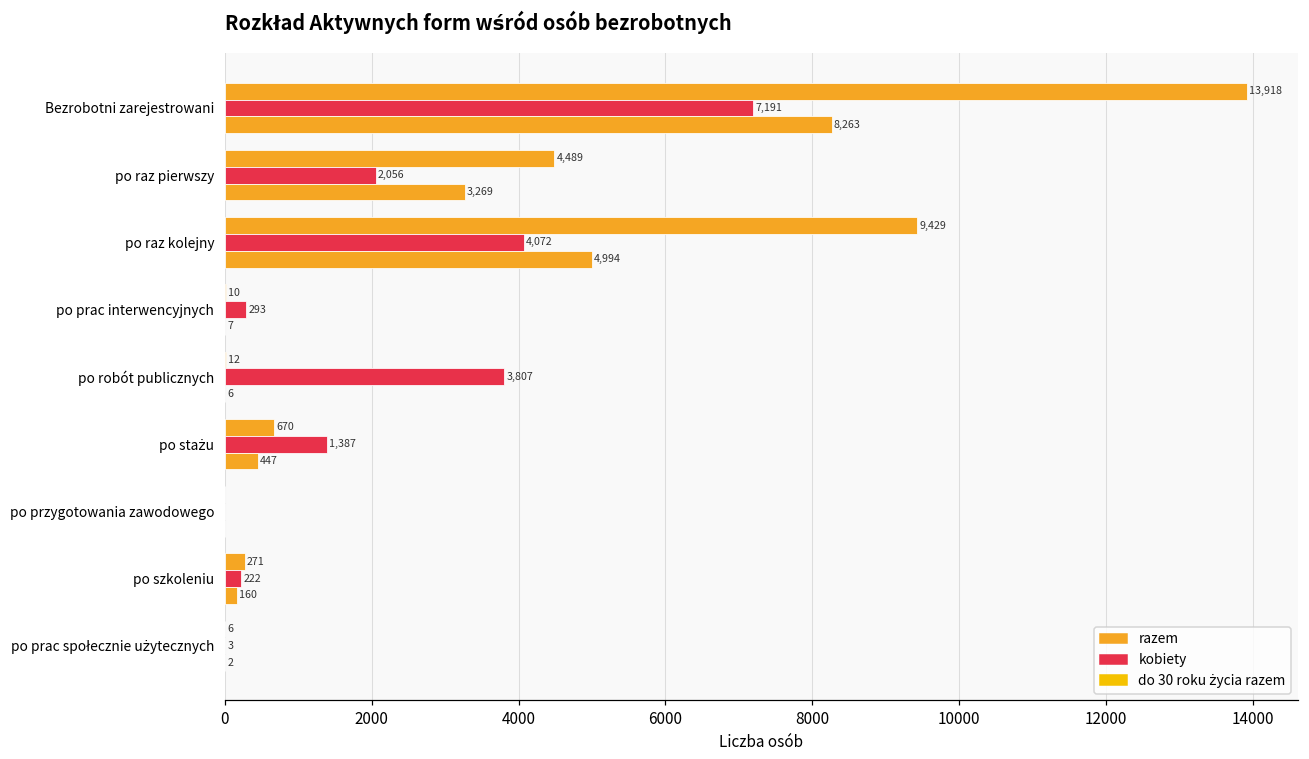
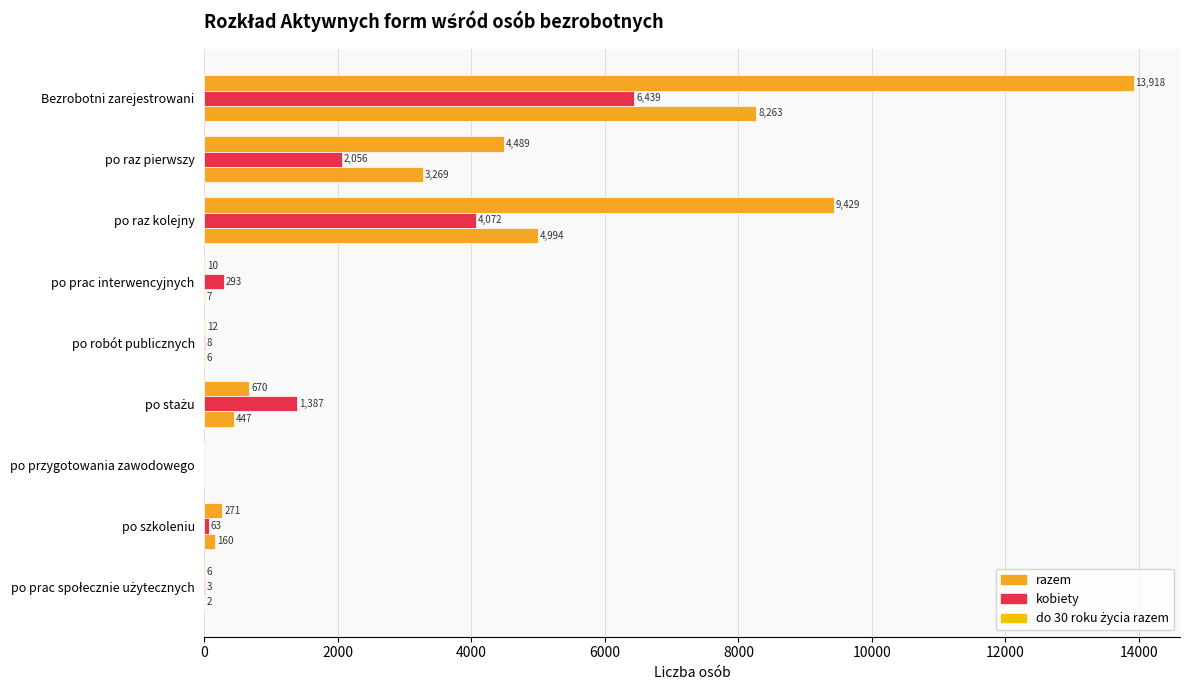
  {
    "kobiety": {
-     "Bezrobotni zarejestrowani": "7,191",
+     "Bezrobotni zarejestrowani": "6,439",
      "po raz pierwszy": "2,056",
      "po raz kolejny": "4,072",
      "po prac interwencyjnych": "293",
-     "po robót publicznych": "3,807",
+     "po robót publicznych": "8",
      "po stażu": "1,387",
-     "po szkoleniu": "222",
+     "po szkoleniu": "63",
      "po prac społecznie użytecznych": "3"
    }
  }
